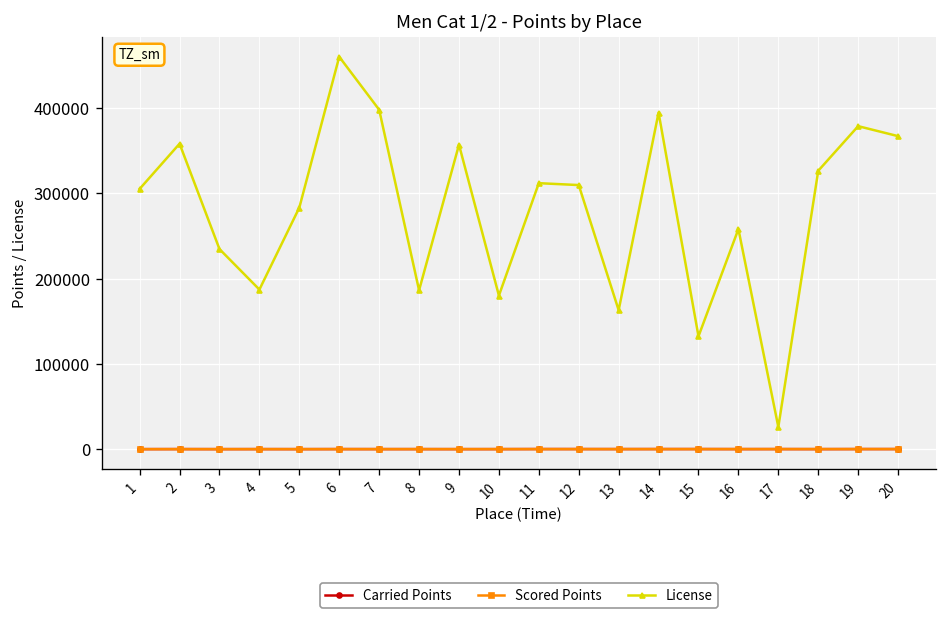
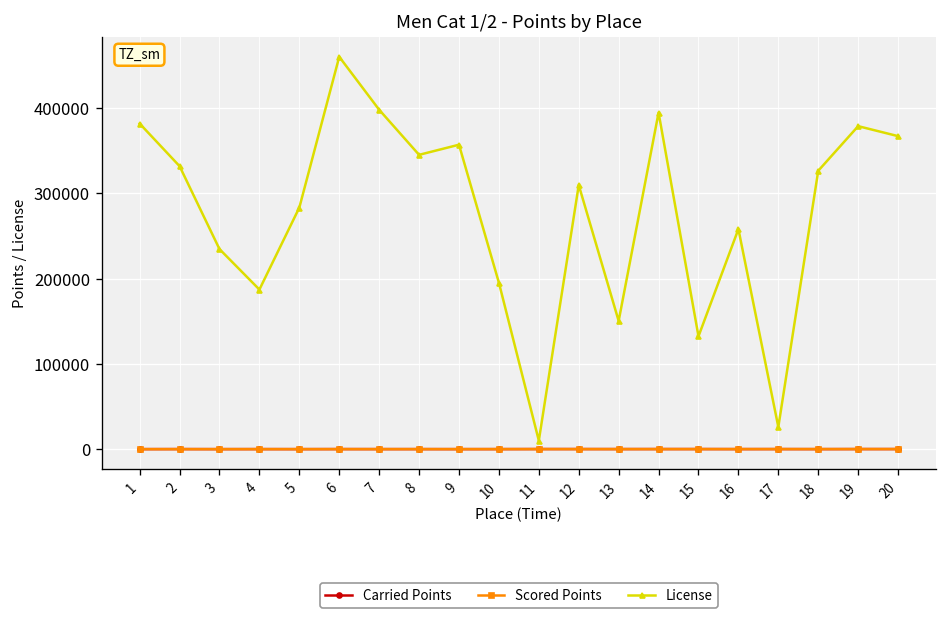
  {
    "Scored Points": {
      "1": 0,
      "2": 0,
      "3": 0,
      "4": 0,
      "5": 0,
      "6": 0,
      "7": 0,
      "8": 0,
      "9": 0,
      "10": 0,
      "11": 0,
      "12": 0,
      "13": 0,
      "14": 0,
      "15": 0,
      "16": 0,
      "17": 0,
      "18": 0,
      "19": 0,
      "20": 0
    },
    "License": {
-     "1": 310000,
-     "2": 360000,
+     "1": 380000,
+     "2": 330000,
      "3": 230000,
      "4": 190000,
      "5": 280000,
      "6": 460000,
      "7": 400000,
-     "8": 190000,
+     "8": 350000,
      "9": 360000,
-     "10": 180000,
-     "11": 310000,
+     "10": 200000,
+     "11": 10000,
      "12": 310000,
-     "13": 160000,
+     "13": 150000,
      "14": 390000,
      "15": 130000,
      "16": 260000,
      "17": 30000,
      "18": 330000,
      "19": 380000,
      "20": 370000
    }
  }
